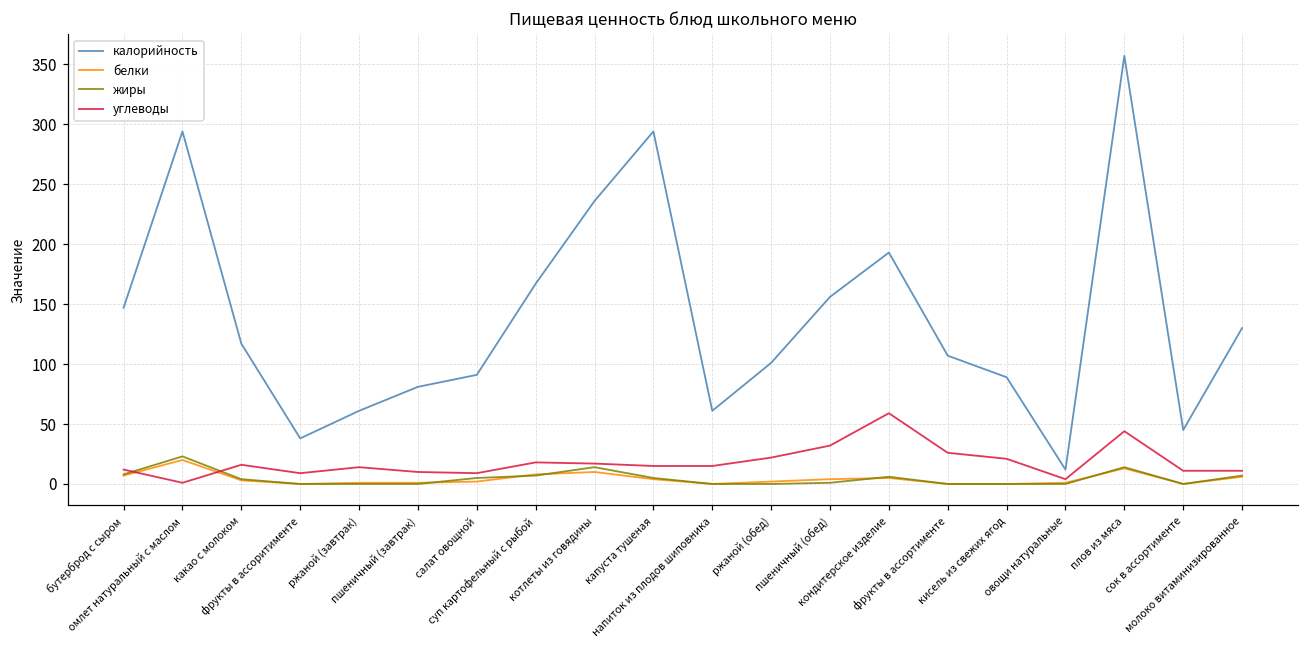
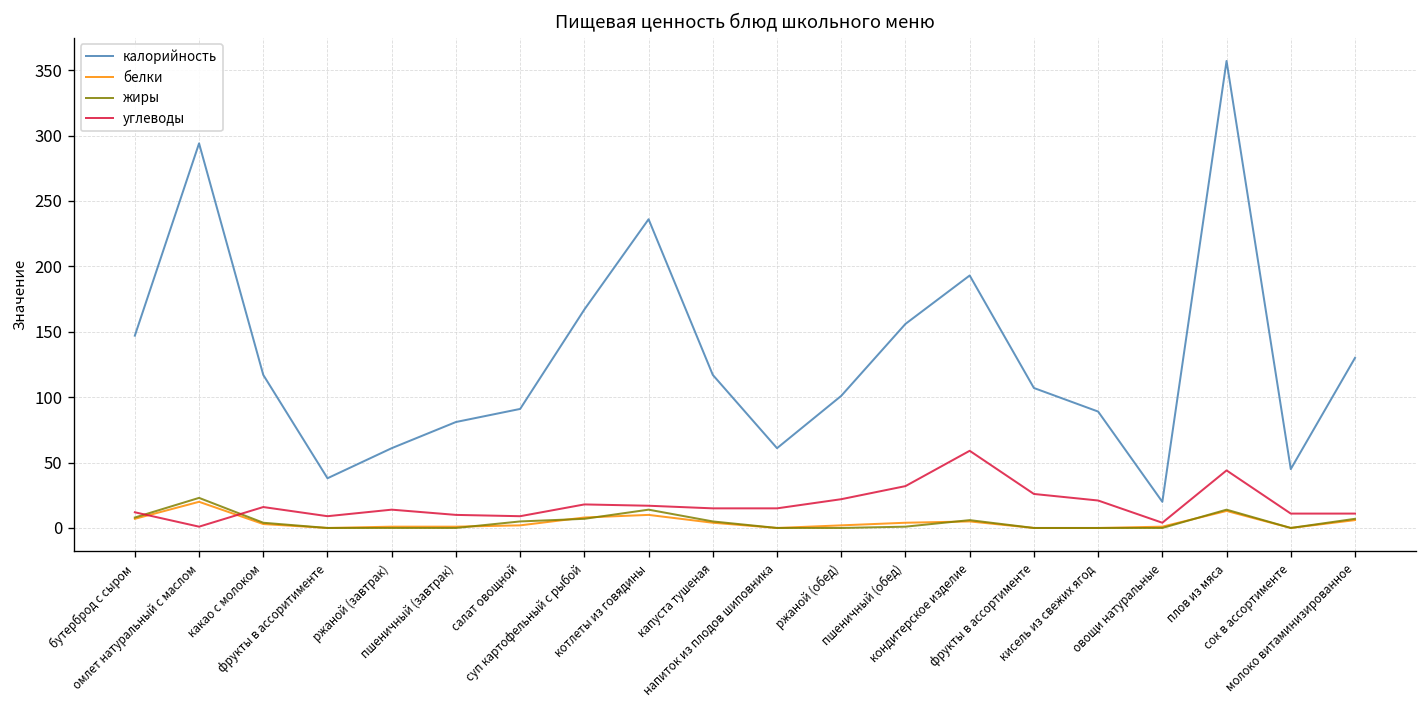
  {
    "калорийность": {
      "бутерброд с сыром": 147,
      "омлет натуральный с маслом": 294,
      "какао с молоком": 117,
      "фрукты в ассоритименте": 38,
      "ржаной (завтрак)": 61,
      "пшеничный (завтрак)": 81,
      "салат овощной": 91,
      "суп картофельный с рыбой": 167,
      "котлеты из говядины": 236,
-     "капуста тушеная": 294,
+     "капуста тушеная": 117,
      "напиток из плодов шиповника": 61,
      "ржаной (обед)": 101,
      "пшеничный (обед)": 156,
      "кондитерское изделие": 193,
      "фрукты в ассортименте": 107,
      "кисель из свежих ягод": 89,
-     "овощи натуральные": 12,
+     "овощи натуральные": 20,
      "плов из мяса": 357,
      "сок в ассортименте": 45,
      "молоко витаминизированное": 130
    },
    "белки": {
      "омлет натуральный с маслом": 20,
      "салат овощной": 2,
      "котлеты из говядины": 10,
      "пшеничный (обед)": 4
    },
    "жиры": {
      "омлет натуральный с маслом": 23,
      "салат овощной": 5,
      "котлеты из говядины": 14,
      "пшеничный (обед)": 1
    },
    "углеводы": {
      "бутерброд с сыром": 12,
      "омлет натуральный с маслом": 1,
      "какао с молоком": 16,
      "фрукты в ассоритименте": 9,
      "ржаной (завтрак)": 14,
      "пшеничный (завтрак)": 10,
      "салат овощной": 9,
      "суп картофельный с рыбой": 18,
      "котлеты из говядины": 17,
      "капуста тушеная": 15,
      "напиток из плодов шиповника": 15,
      "ржаной (обед)": 22,
      "пшеничный (обед)": 32,
      "кондитерское изделие": 59,
      "фрукты в ассортименте": 26,
      "кисель из свежих ягод": 21,
      "овощи натуральные": 4,
      "плов из мяса": 44,
      "сок в ассортименте": 11,
      "молоко витаминизированное": 11
    }
  }
